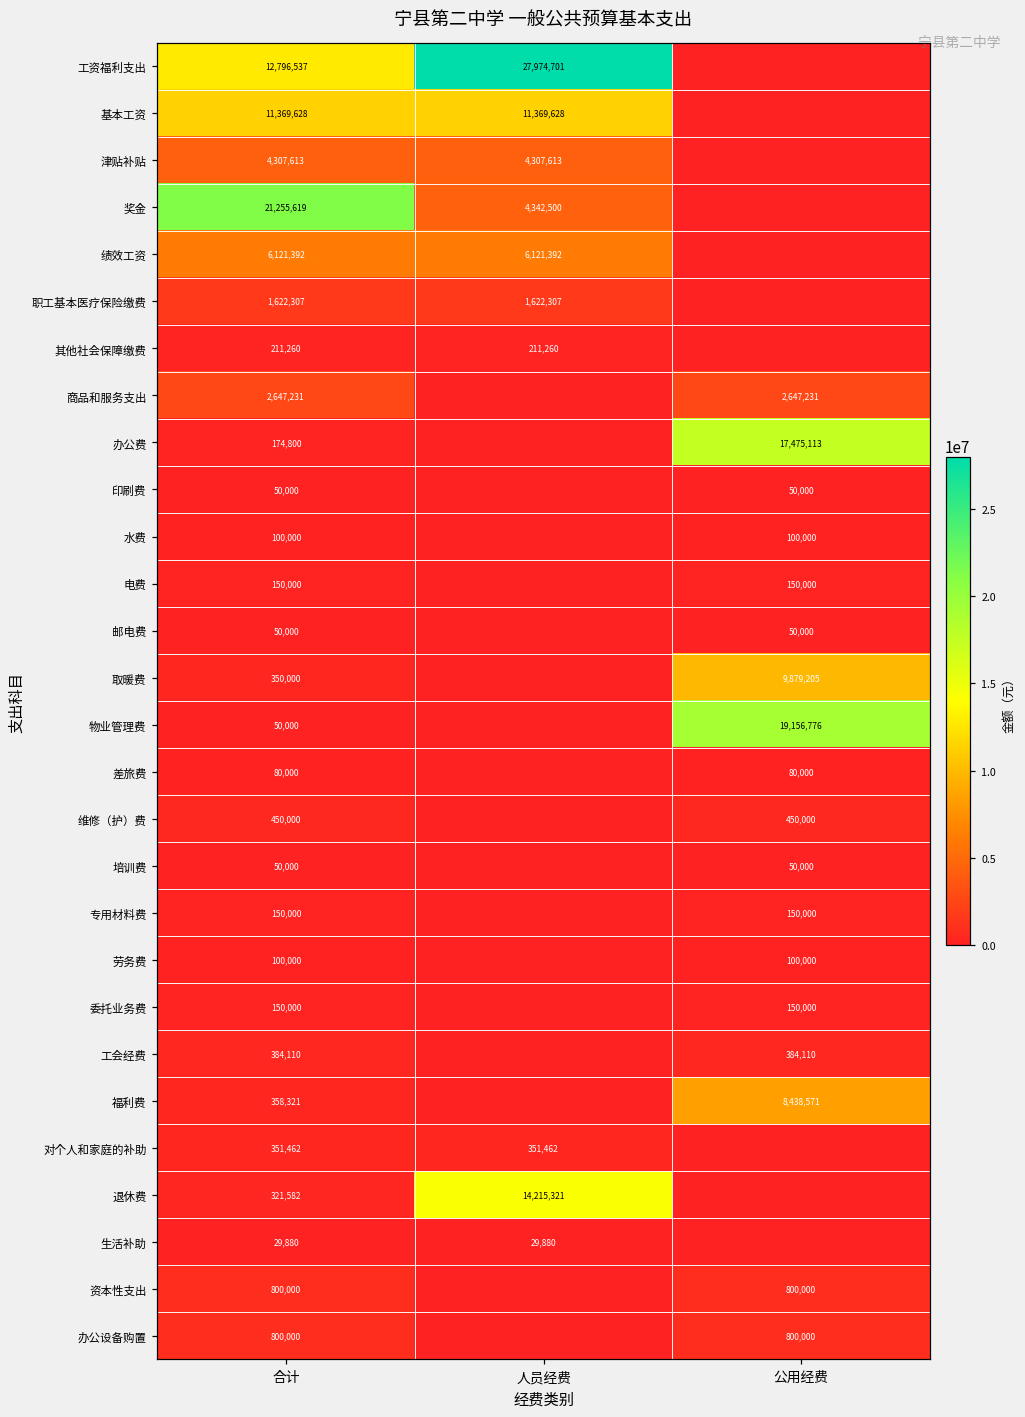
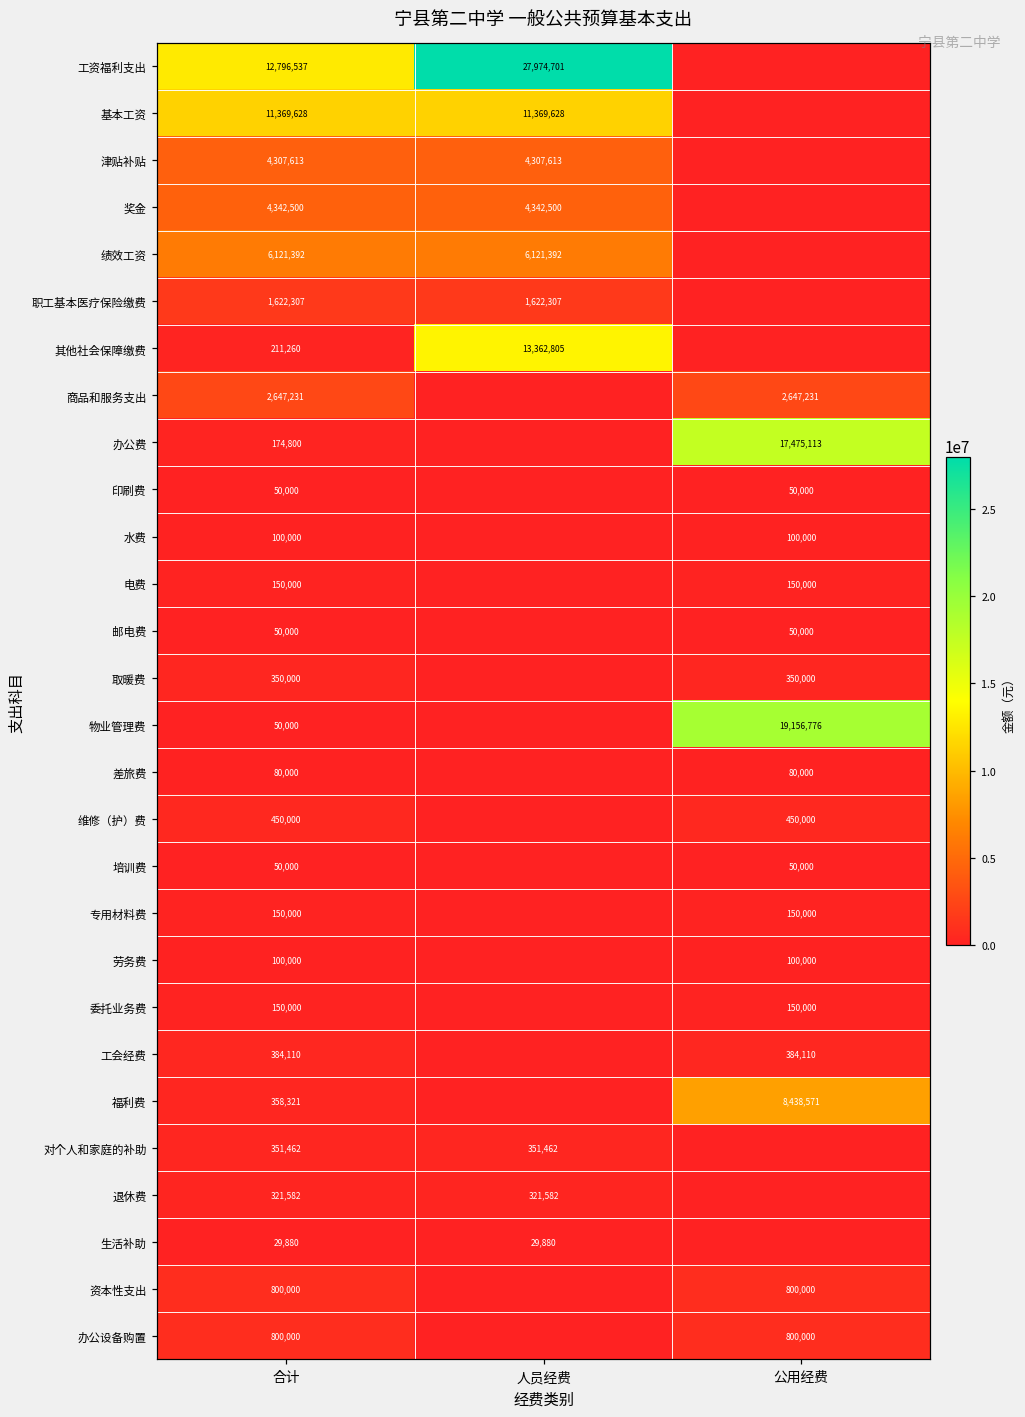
  {
    "工资福利支出": {
      "合计": "12,796,537",
      "人员经费": "27,974,701"
    },
    "基本工资": {
      "合计": "11,369,628",
      "人员经费": "11,369,628"
    },
    "津贴补贴": {
      "合计": "4,307,613",
      "人员经费": "4,307,613"
    },
    "奖金": {
-     "合计": "21,255,619",
+     "合计": "4,342,500",
      "人员经费": "4,342,500"
    },
    "绩效工资": {
      "合计": "6,121,392",
      "人员经费": "6,121,392"
    },
    "职工基本医疗保险缴费": {
      "合计": "1,622,307",
      "人员经费": "1,622,307"
    },
    "其他社会保障缴费": {
      "合计": "211,260",
-     "人员经费": "211,260"
+     "人员经费": "13,362,805"
    },
    "商品和服务支出": {
      "合计": "2,647,231",
      "公用经费": "2,647,231"
    },
    "办公费": {
      "合计": "174,800",
      "公用经费": "17,475,113"
    },
    "印刷费": {
      "合计": "50,000",
      "公用经费": "50,000"
    },
    "水费": {
      "合计": "100,000",
      "公用经费": "100,000"
    },
    "电费": {
      "合计": "150,000",
      "公用经费": "150,000"
    },
    "邮电费": {
      "合计": "50,000",
      "公用经费": "50,000"
    },
    "取暖费": {
      "合计": "350,000",
-     "公用经费": "9,879,205"
+     "公用经费": "350,000"
    },
    "物业管理费": {
      "合计": "50,000",
      "公用经费": "19,156,776"
    },
    "差旅费": {
      "合计": "80,000",
      "公用经费": "80,000"
    },
    "维修（护）费": {
      "合计": "450,000",
      "公用经费": "450,000"
    },
    "培训费": {
      "合计": "50,000",
      "公用经费": "50,000"
    },
    "专用材料费": {
      "合计": "150,000",
      "公用经费": "150,000"
    },
    "劳务费": {
      "合计": "100,000",
      "公用经费": "100,000"
    },
    "委托业务费": {
      "合计": "150,000",
      "公用经费": "150,000"
    },
    "工会经费": {
      "合计": "384,110",
      "公用经费": "384,110"
    },
    "福利费": {
      "合计": "358,321",
      "公用经费": "8,438,571"
    },
    "对个人和家庭的补助": {
      "合计": "351,462",
      "人员经费": "351,462"
    },
    "退休费": {
      "合计": "321,582",
-     "人员经费": "14,215,321"
+     "人员经费": "321,582"
    },
    "生活补助": {
      "合计": "29,880",
      "人员经费": "29,880"
    },
    "资本性支出": {
      "合计": "800,000",
      "公用经费": "800,000"
    },
    "办公设备购置": {
      "合计": "800,000",
      "公用经费": "800,000"
    }
  }
